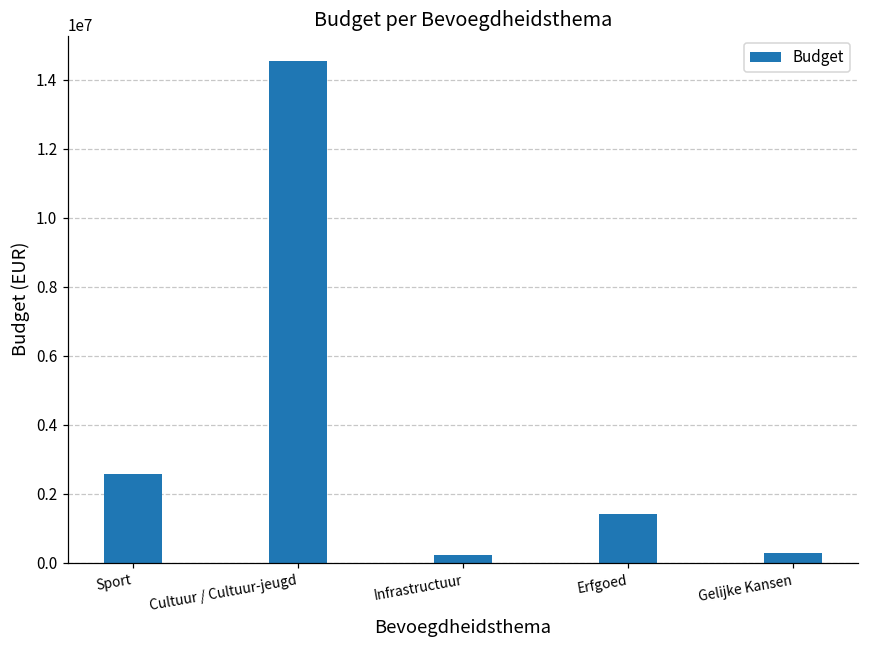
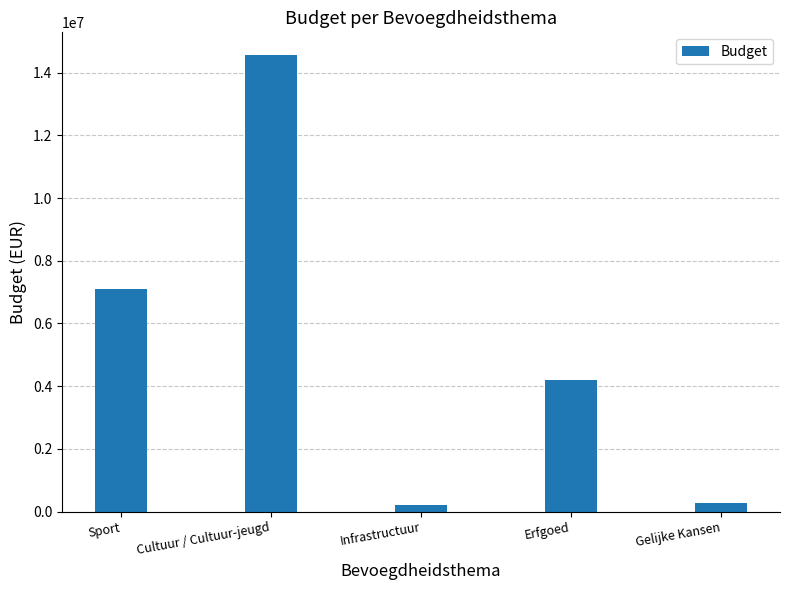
  {
-   "Sport": 2600000,
+   "Sport": 7100000,
    "Cultuur / Cultuur-jeugd": 14600000,
    "Infrastructuur": 200000,
-   "Erfgoed": 1400000,
+   "Erfgoed": 4200000,
    "Gelijke Kansen": 300000
  }
